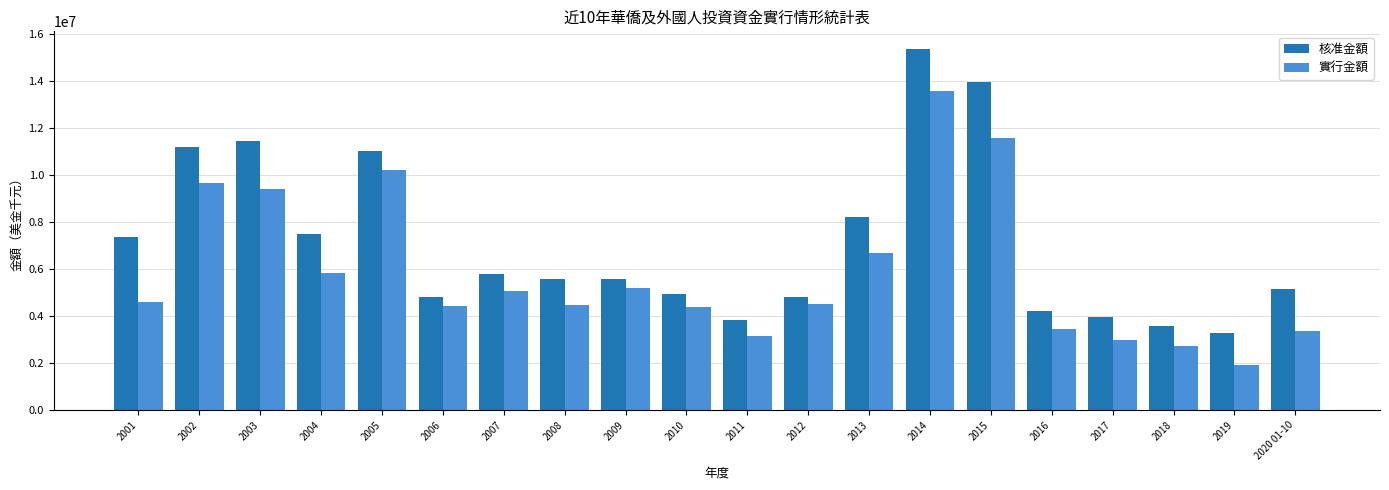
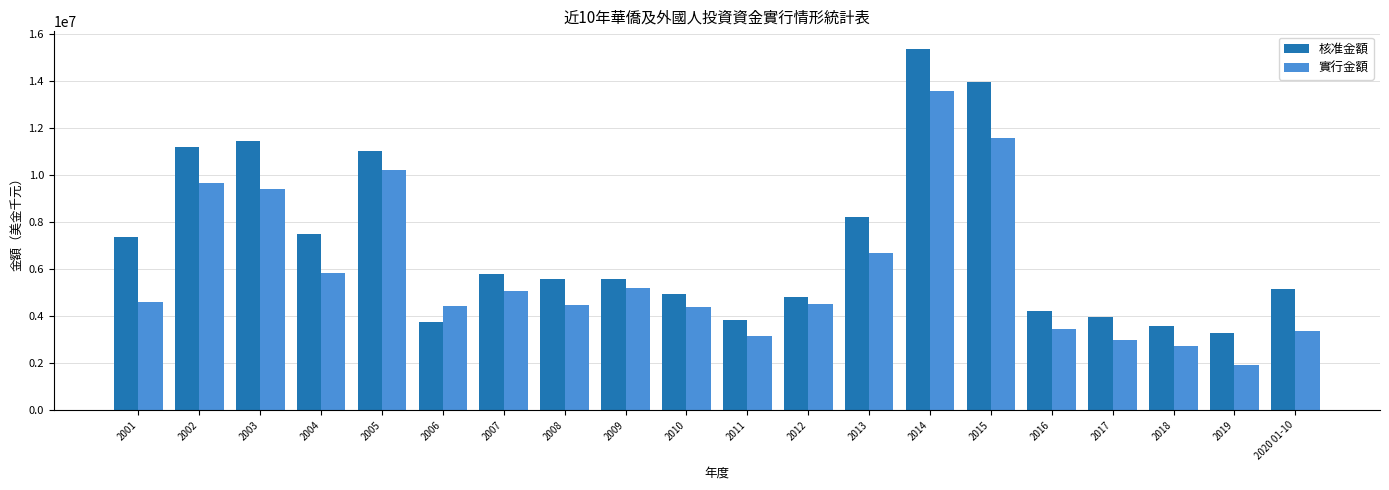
  {
    "核准金額": {
      "2001": 7300000,
      "2002": 11200000,
      "2003": 11400000,
      "2004": 7500000,
      "2005": 11000000,
-     "2006": 4800000,
+     "2006": 3700000,
      "2007": 5800000,
      "2008": 5600000,
      "2009": 5600000,
      "2010": 5000000,
      "2011": 3800000,
      "2012": 4800000,
      "2013": 8200000,
      "2014": 15400000,
      "2015": 14000000,
      "2016": 4200000,
      "2017": 4000000,
      "2018": 3600000,
      "2019": 3300000,
      "2020 01-10": 5100000
    },
    "實行金額": {
      "2001": 4600000,
      "2002": 9700000,
      "2003": 9400000,
      "2004": 5800000,
      "2005": 10200000,
      "2006": 4400000,
      "2007": 5100000,
      "2008": 4500000,
      "2009": 5200000,
      "2010": 4400000,
      "2011": 3200000,
      "2012": 4500000,
      "2013": 6700000,
      "2014": 13600000,
      "2015": 11600000,
      "2016": 3400000,
      "2017": 3000000,
      "2018": 2700000,
      "2019": 1900000,
      "2020 01-10": 3300000
    }
  }
